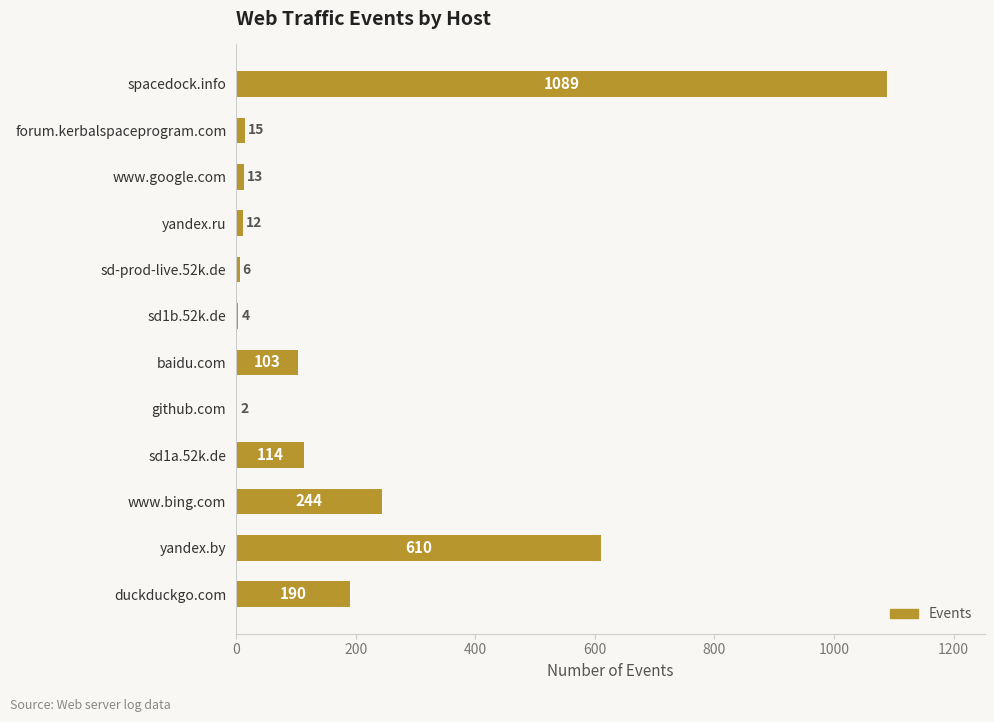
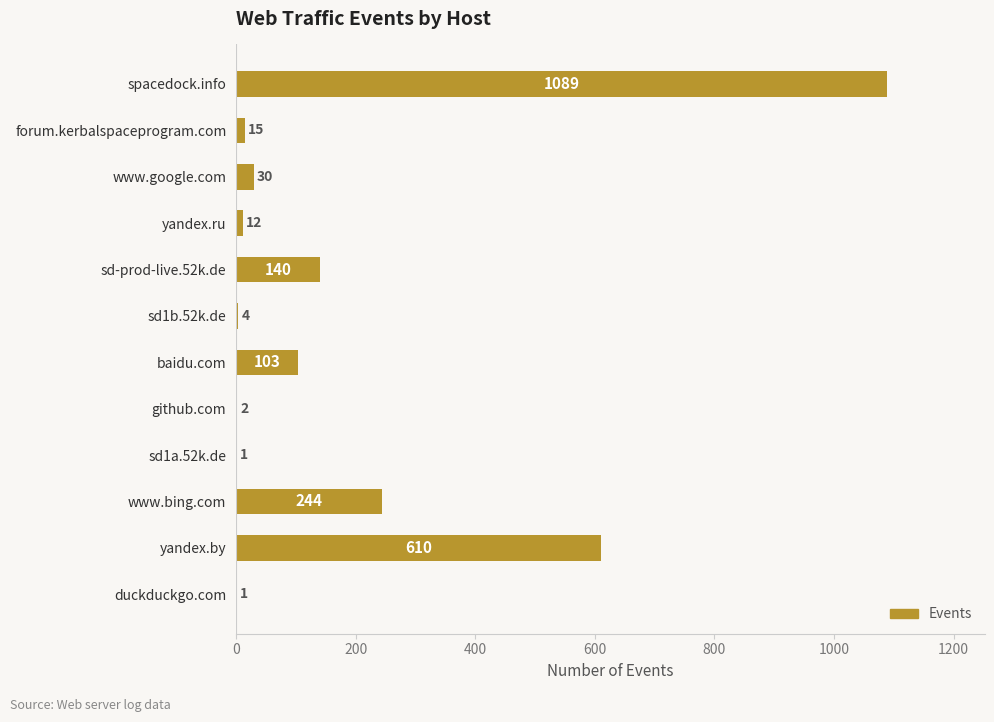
  {
    "spacedock.info": 1089,
    "forum.kerbalspaceprogram.com": 15,
-   "www.google.com": 13,
+   "www.google.com": 30,
    "yandex.ru": 12,
-   "sd-prod-live.52k.de": 6,
+   "sd-prod-live.52k.de": 140,
    "sd1b.52k.de": 4,
    "baidu.com": 103,
    "github.com": 2,
-   "sd1a.52k.de": 114,
+   "sd1a.52k.de": 1,
    "www.bing.com": 244,
    "yandex.by": 610,
-   "duckduckgo.com": 190
+   "duckduckgo.com": 1
  }
